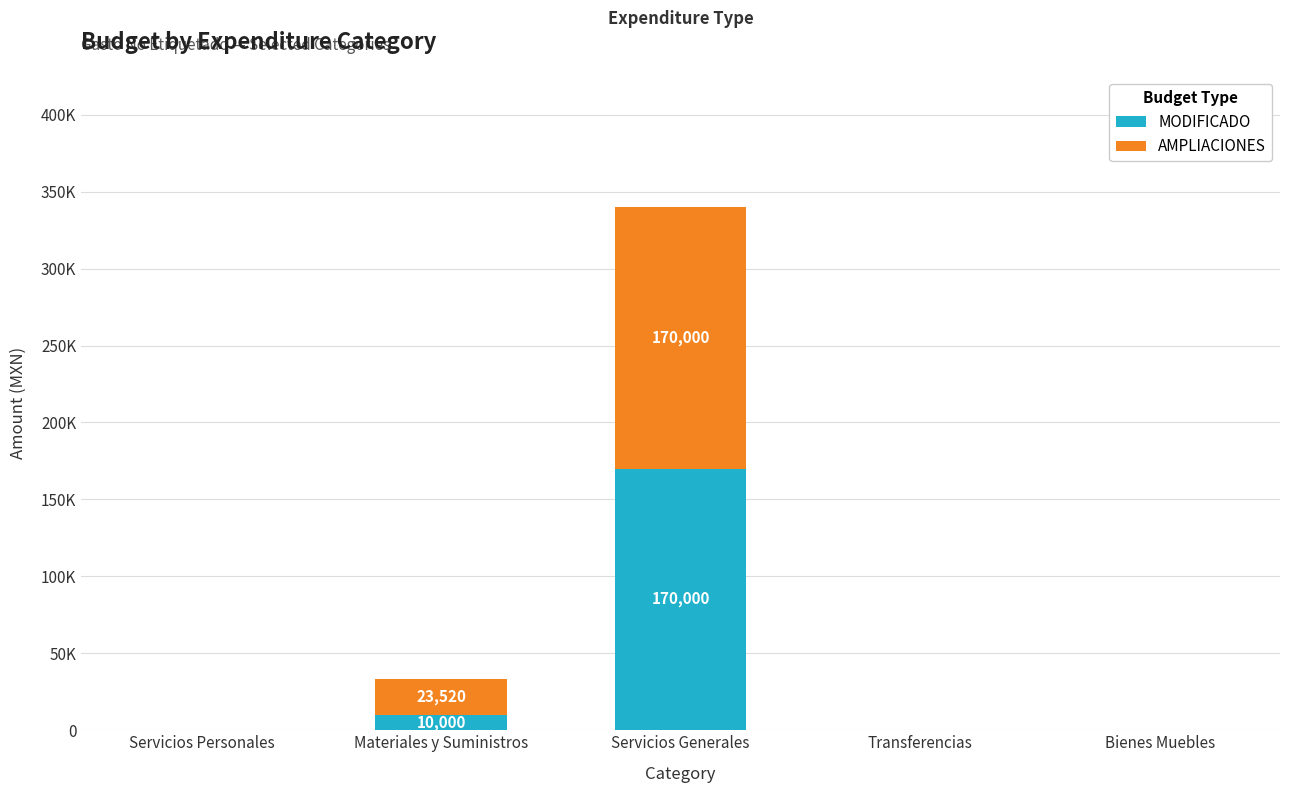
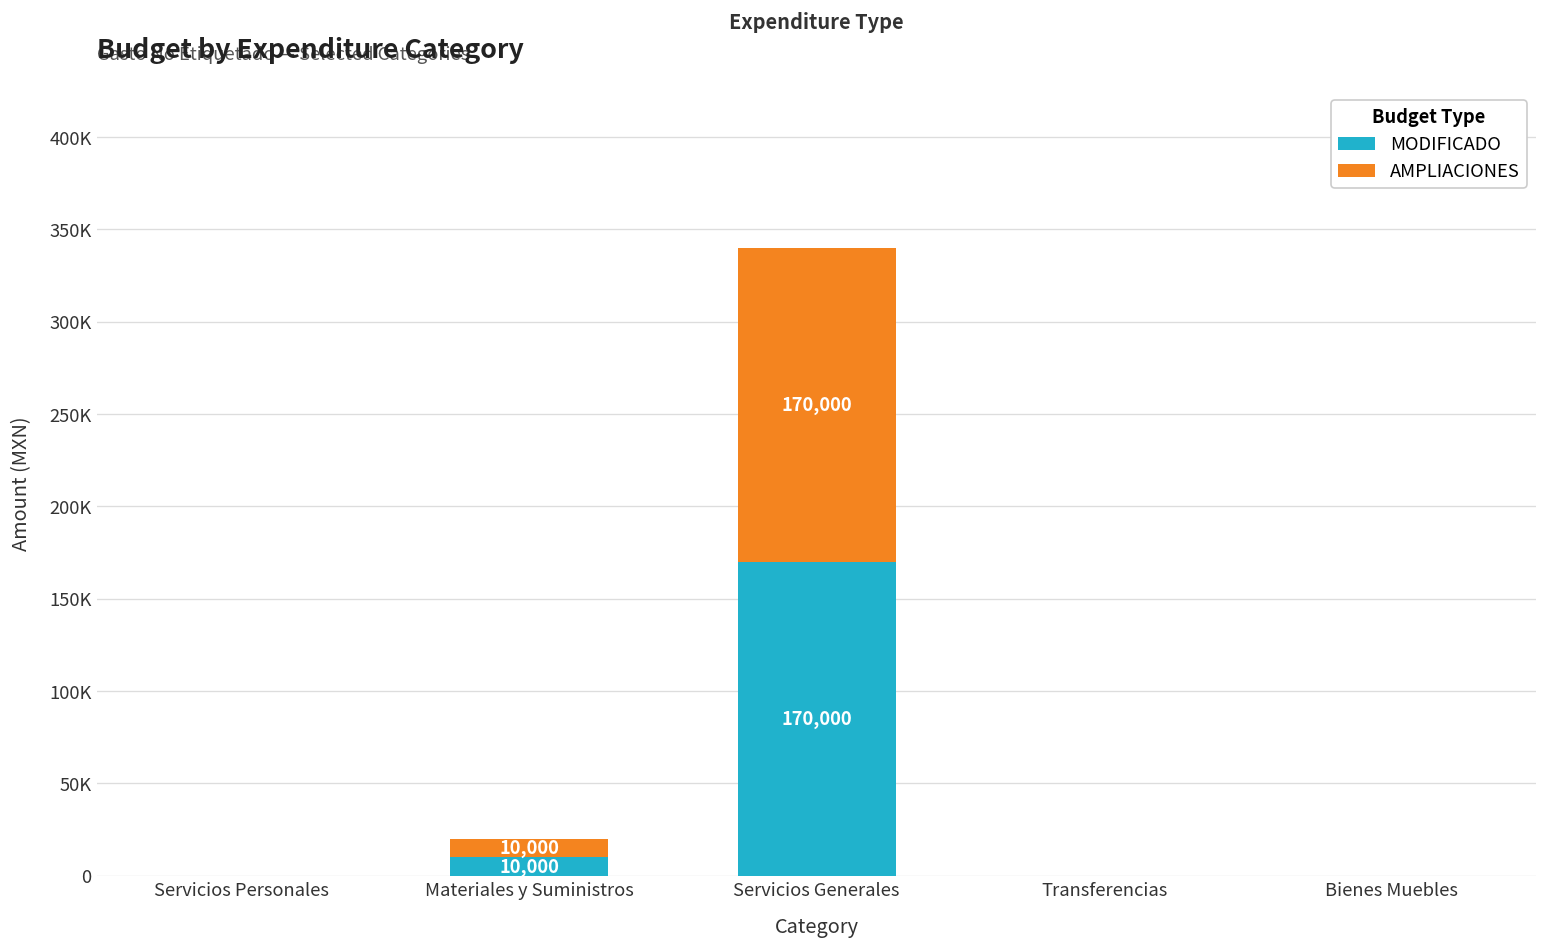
  {
    "MODIFICADO": {
      "Materiales y Suministros": "10,000",
      "Servicios Generales": "170,000"
    },
    "AMPLIACIONES": {
-     "Materiales y Suministros": "23,520",
+     "Materiales y Suministros": "10,000",
      "Servicios Generales": "170,000"
    }
  }
